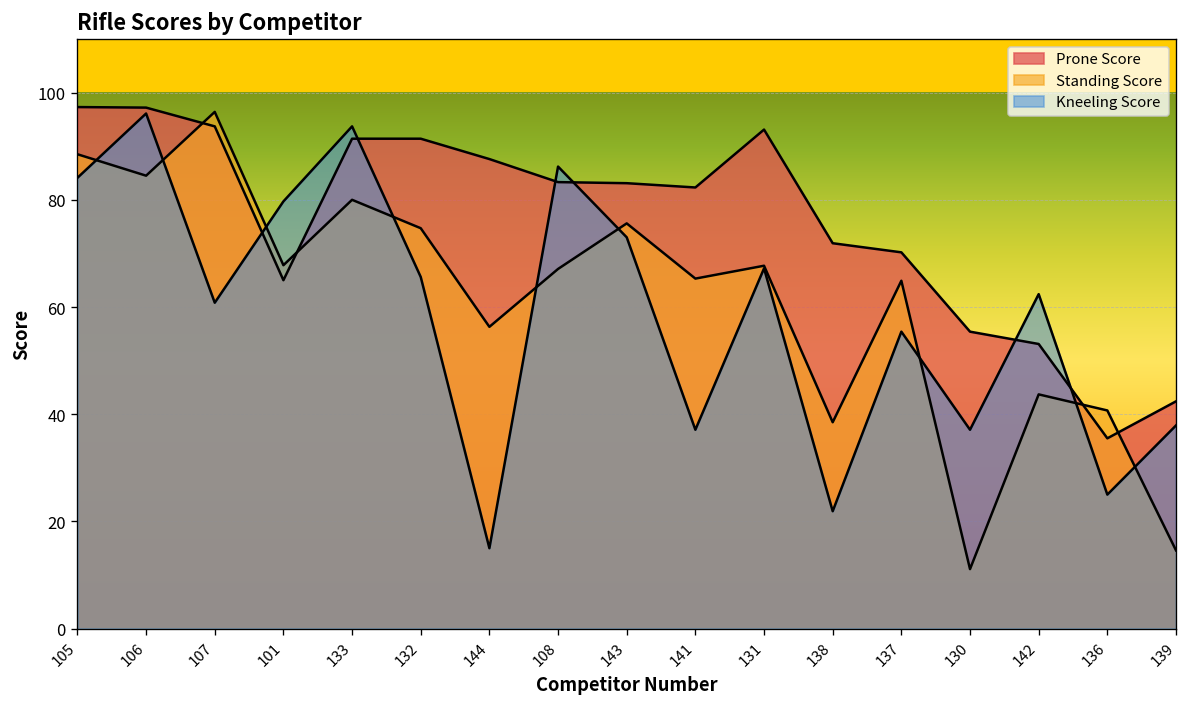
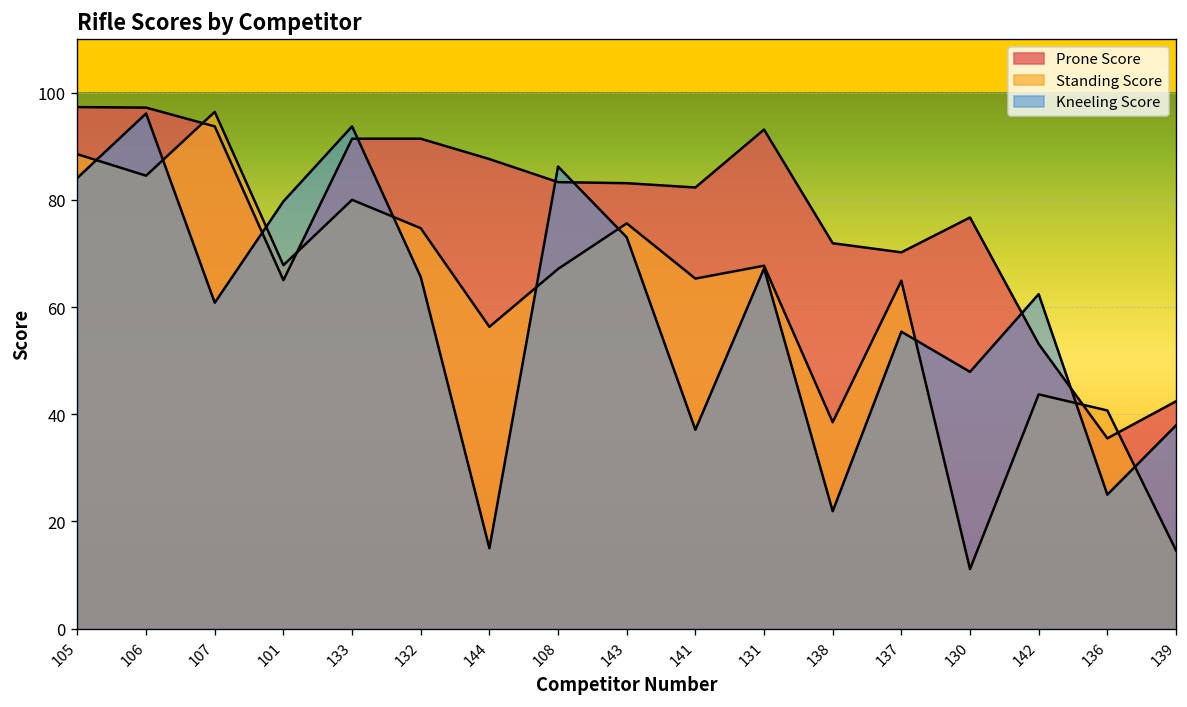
  {
    "Prone Score": {
      "105": 97,
      "106": 97,
      "107": 94,
      "101": 65,
      "133": 91,
      "132": 91,
      "144": 88,
      "108": 83,
      "143": 83,
      "141": 82,
      "131": 93,
      "138": 72,
      "137": 70,
-     "130": 55,
+     "130": 77,
      "142": 53,
      "136": 36,
      "139": 42
    },
    "Standing Score": {
      "105": 89,
      "106": 85,
      "107": 96,
      "101": 68,
      "133": 80,
      "132": 75,
      "144": 56,
      "108": 67,
      "143": 76,
      "141": 65,
      "138": 39,
      "137": 65,
      "130": 11,
      "142": 44,
      "136": 41,
      "139": 15
    },
    "Kneeling Score": {
      "105": 84,
      "106": 96,
      "107": 61,
      "101": 80,
      "133": 94,
      "132": 66,
      "144": 15,
      "108": 86,
      "143": 73,
      "141": 37,
      "138": 22,
      "137": 55,
-     "130": 37,
+     "130": 48,
      "142": 62,
      "136": 25,
      "139": 38
    }
  }
